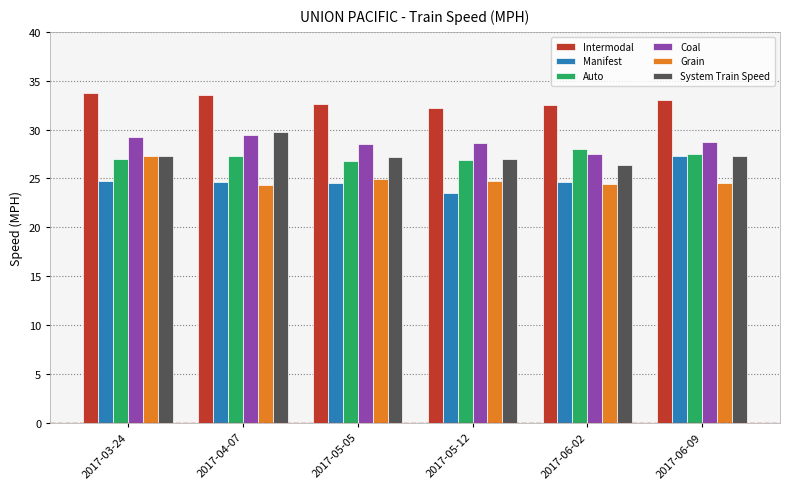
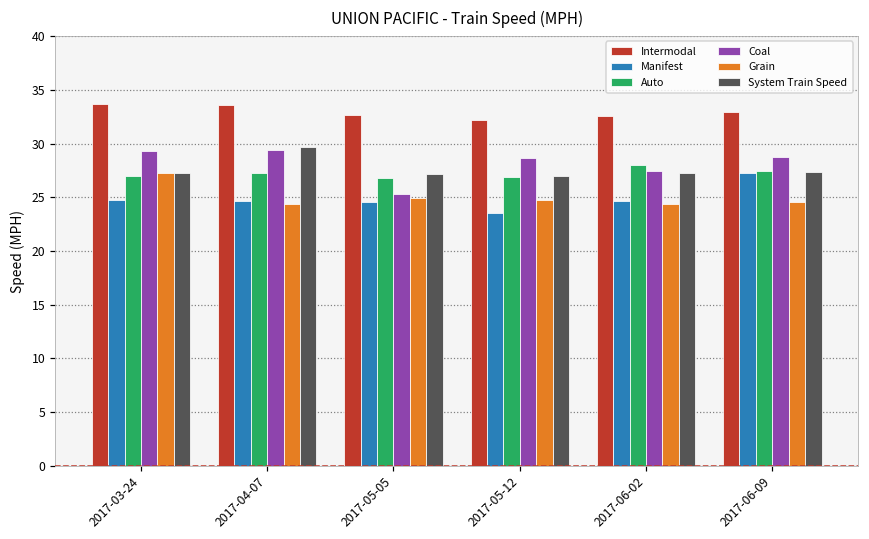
  {
    "Intermodal": {
      "2017-03-24": 34,
      "2017-04-07": 34,
      "2017-05-05": 33,
      "2017-05-12": 32,
      "2017-06-02": 33,
      "2017-06-09": 33
    },
    "Manifest": {
      "2017-03-24": 25,
      "2017-04-07": 25,
      "2017-05-05": 25,
      "2017-05-12": 24,
      "2017-06-02": 25,
      "2017-06-09": 27
    },
    "Auto": {
      "2017-03-24": 27,
      "2017-04-07": 27,
      "2017-05-05": 27,
      "2017-05-12": 27,
      "2017-06-02": 28,
      "2017-06-09": 27
    },
    "Coal": {
      "2017-03-24": 29,
      "2017-04-07": 29,
-     "2017-05-05": 29,
+     "2017-05-05": 25,
      "2017-05-12": 29,
      "2017-06-02": 27,
      "2017-06-09": 29
    },
    "Grain": {
      "2017-03-24": 27,
      "2017-04-07": 24,
      "2017-05-05": 25,
      "2017-05-12": 25,
      "2017-06-02": 24,
      "2017-06-09": 25
    },
    "System Train Speed": {
      "2017-03-24": 27,
      "2017-04-07": 30,
      "2017-05-05": 27,
      "2017-05-12": 27,
-     "2017-06-02": 26,
+     "2017-06-02": 27,
      "2017-06-09": 27
    }
  }
